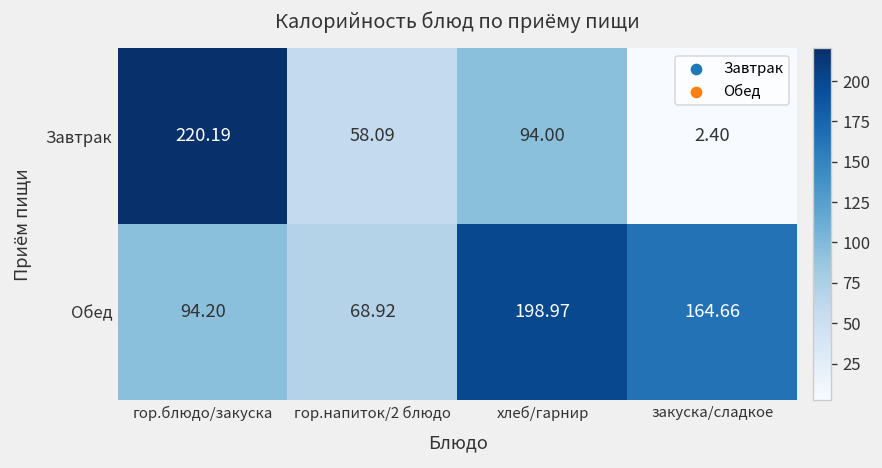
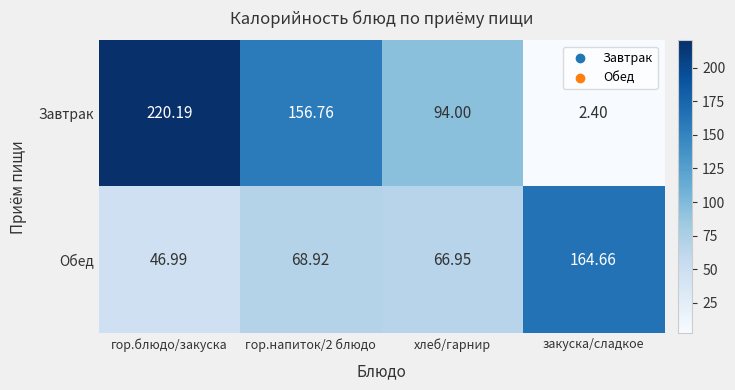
  {
    "Завтрак": {
      "гор.блюдо/закуска": 220.19,
-     "гор.напиток/2 блюдо": 58.09,
+     "гор.напиток/2 блюдо": 156.76,
      "хлеб/гарнир": 94.00,
      "закуска/сладкое": 2.40
    },
    "Обед": {
-     "гор.блюдо/закуска": 94.20,
+     "гор.блюдо/закуска": 46.99,
      "гор.напиток/2 блюдо": 68.92,
-     "хлеб/гарнир": 198.97,
+     "хлеб/гарнир": 66.95,
      "закуска/сладкое": 164.66
    }
  }
